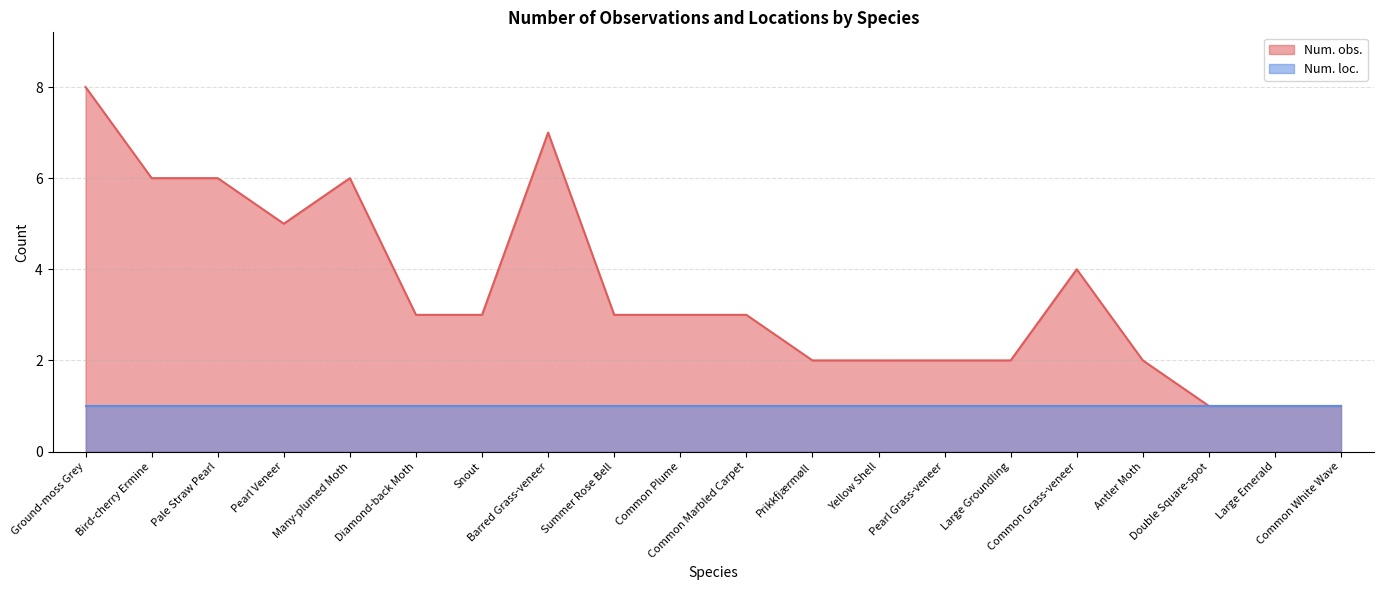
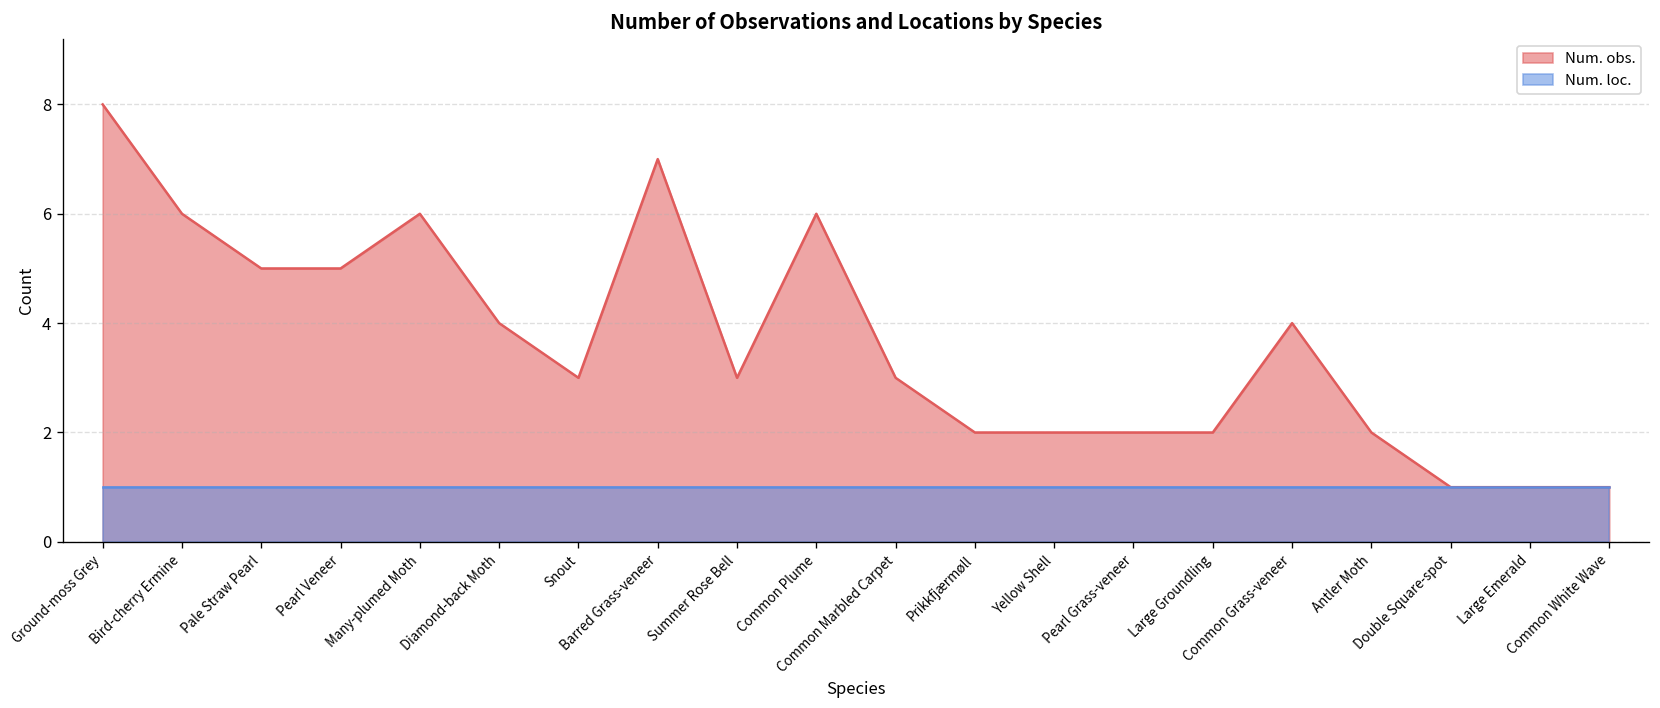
  {
    "Num. obs.": {
      "Ground-moss Grey": 8,
      "Bird-cherry Ermine": 6,
-     "Pale Straw Pearl": 6,
+     "Pale Straw Pearl": 5,
      "Pearl Veneer": 5,
      "Many-plumed Moth": 6,
-     "Diamond-back Moth": 3,
+     "Diamond-back Moth": 4,
      "Snout": 3,
      "Barred Grass-veneer": 7,
      "Summer Rose Bell": 3,
-     "Common Plume": 3,
+     "Common Plume": 6,
      "Common Marbled Carpet": 3,
      "Prikkfjærmøll": 2,
      "Yellow Shell": 2,
      "Pearl Grass-veneer": 2,
      "Large Groundling": 2,
      "Common Grass-veneer": 4,
      "Antler Moth": 2
    },
    "Num. loc.": {
      "Ground-moss Grey": 1,
      "Bird-cherry Ermine": 1,
      "Pale Straw Pearl": 1,
      "Pearl Veneer": 1,
      "Many-plumed Moth": 1,
      "Diamond-back Moth": 1,
      "Snout": 1,
      "Barred Grass-veneer": 1,
      "Summer Rose Bell": 1,
      "Common Plume": 1,
      "Common Marbled Carpet": 1,
      "Prikkfjærmøll": 1,
      "Yellow Shell": 1,
      "Pearl Grass-veneer": 1,
      "Large Groundling": 1,
      "Common Grass-veneer": 1,
      "Antler Moth": 1
    }
  }
